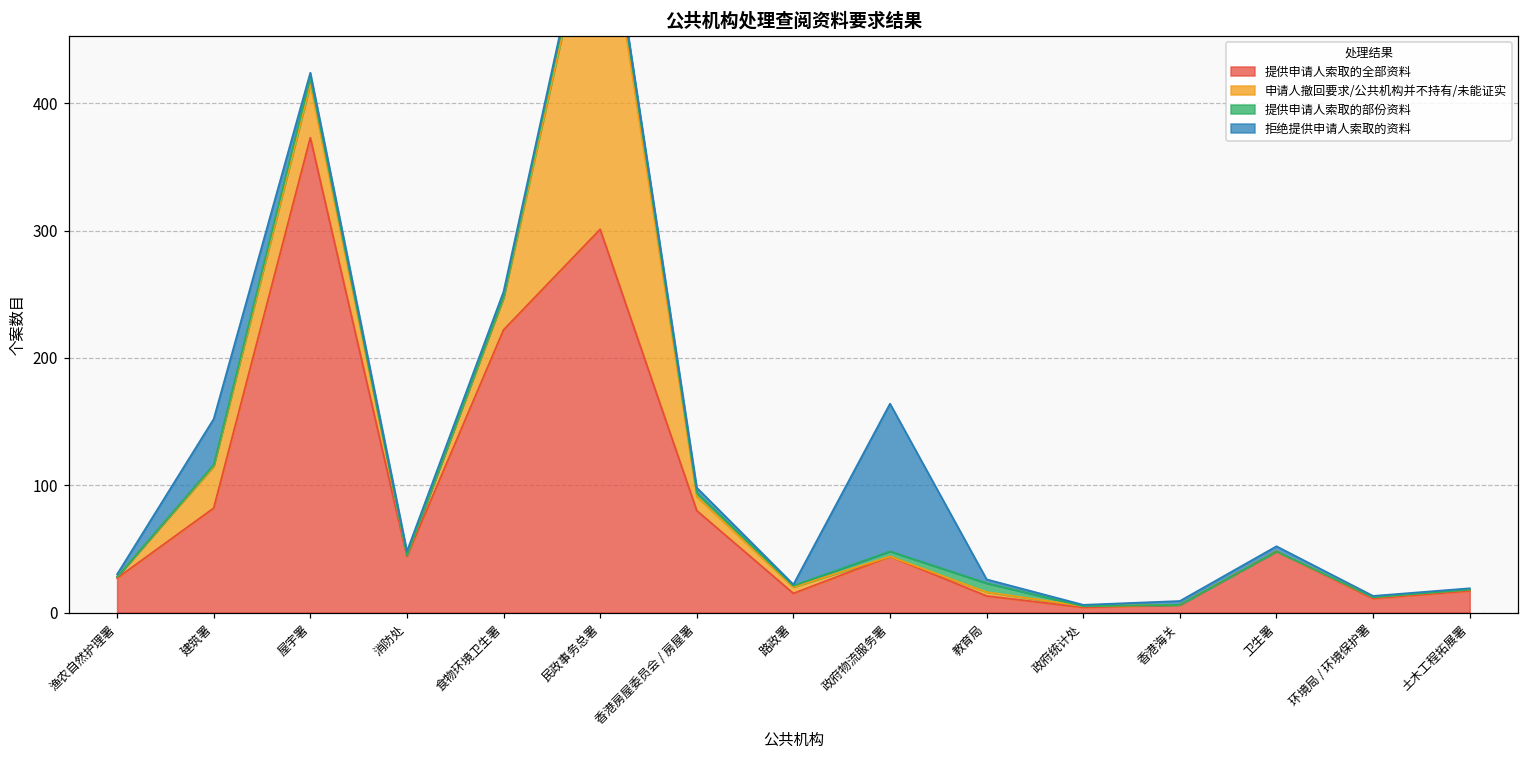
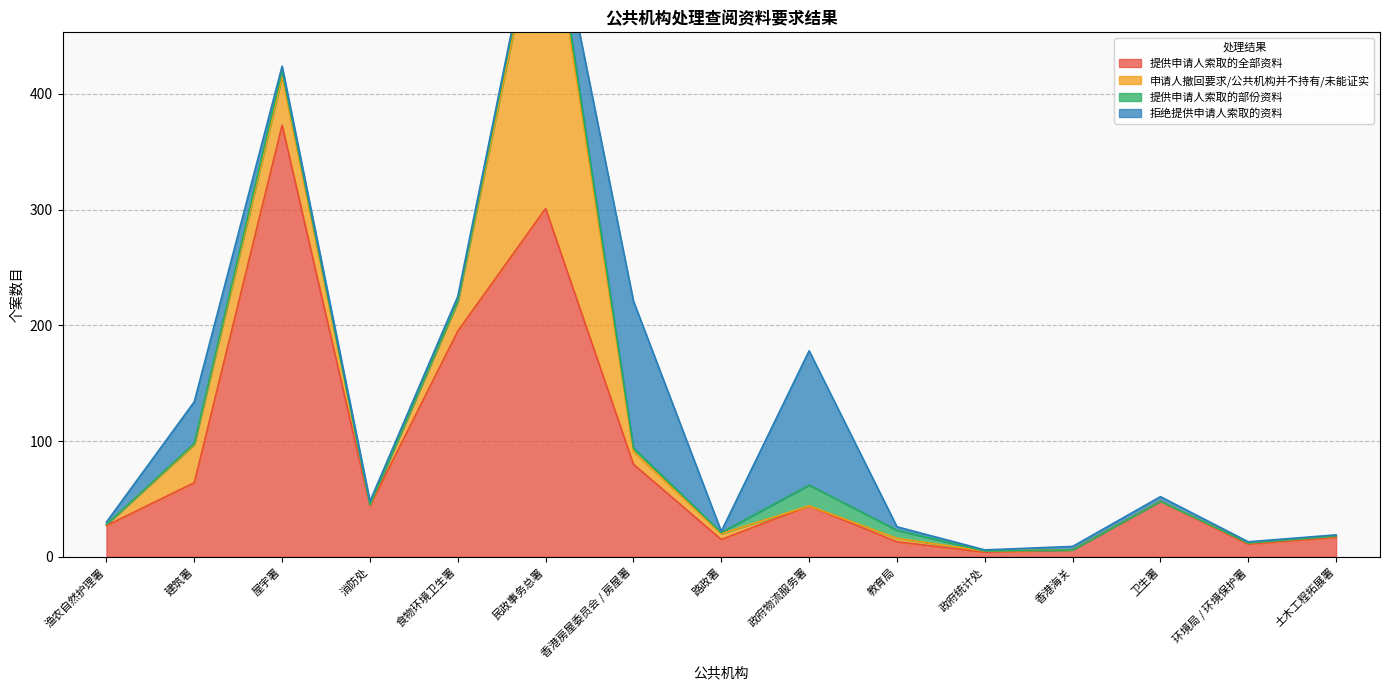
  {
    "提供申请人索取的全部资料": {
-     "建筑署": 82,
+     "建筑署": 64,
      "屋宇署": 373,
-     "食物环境卫生署": 222,
+     "食物环境卫生署": 195,
      "民政事务总署": 301,
      "香港房屋委员会 / 房屋署": 80,
      "路政署": 15,
      "教育局": 13
    },
    "申请人撤回要求/公共机构并不持有/未能证实": {
      "屋宇署": 42,
      "香港房屋委员会 / 房屋署": 11,
      "教育局": 3
    },
    "提供申请人索取的部份资料": {
      "屋宇署": 5,
      "香港房屋委员会 / 房屋署": 3,
-     "政府物流服务署": 4,
+     "政府物流服务署": 18,
      "教育局": 7
    },
    "拒绝提供申请人索取的资料": {
      "建筑署": 36,
      "屋宇署": 4,
      "消防处": 3,
      "食物环境卫生署": 4,
-     "香港房屋委员会 / 房屋署": 4,
+     "香港房屋委员会 / 房屋署": 127,
      "政府物流服务署": 116,
      "教育局": 3,
      "香港海关": 3,
      "卫生署": 4
    }
  }
